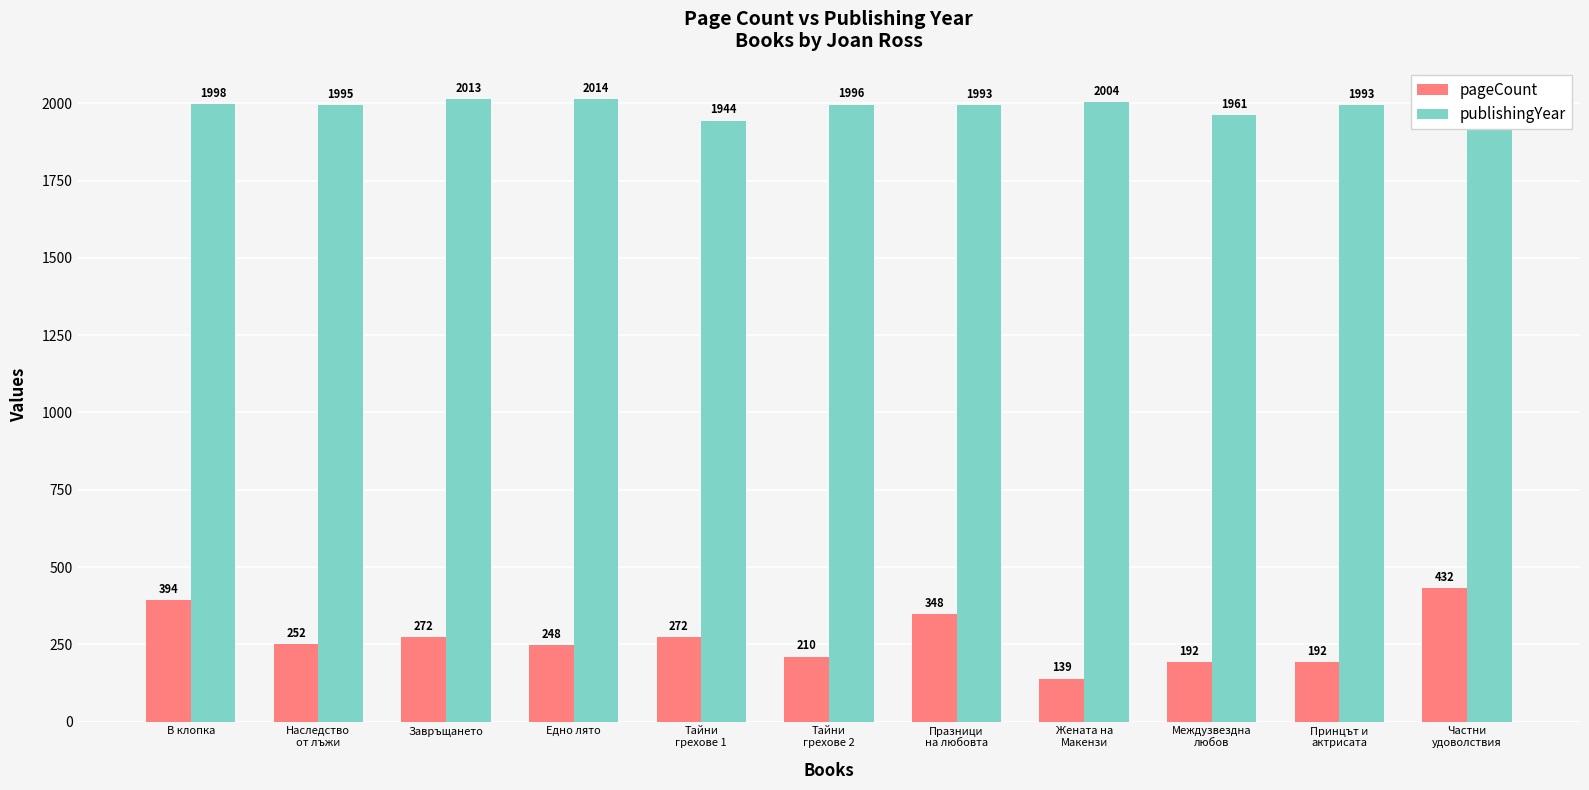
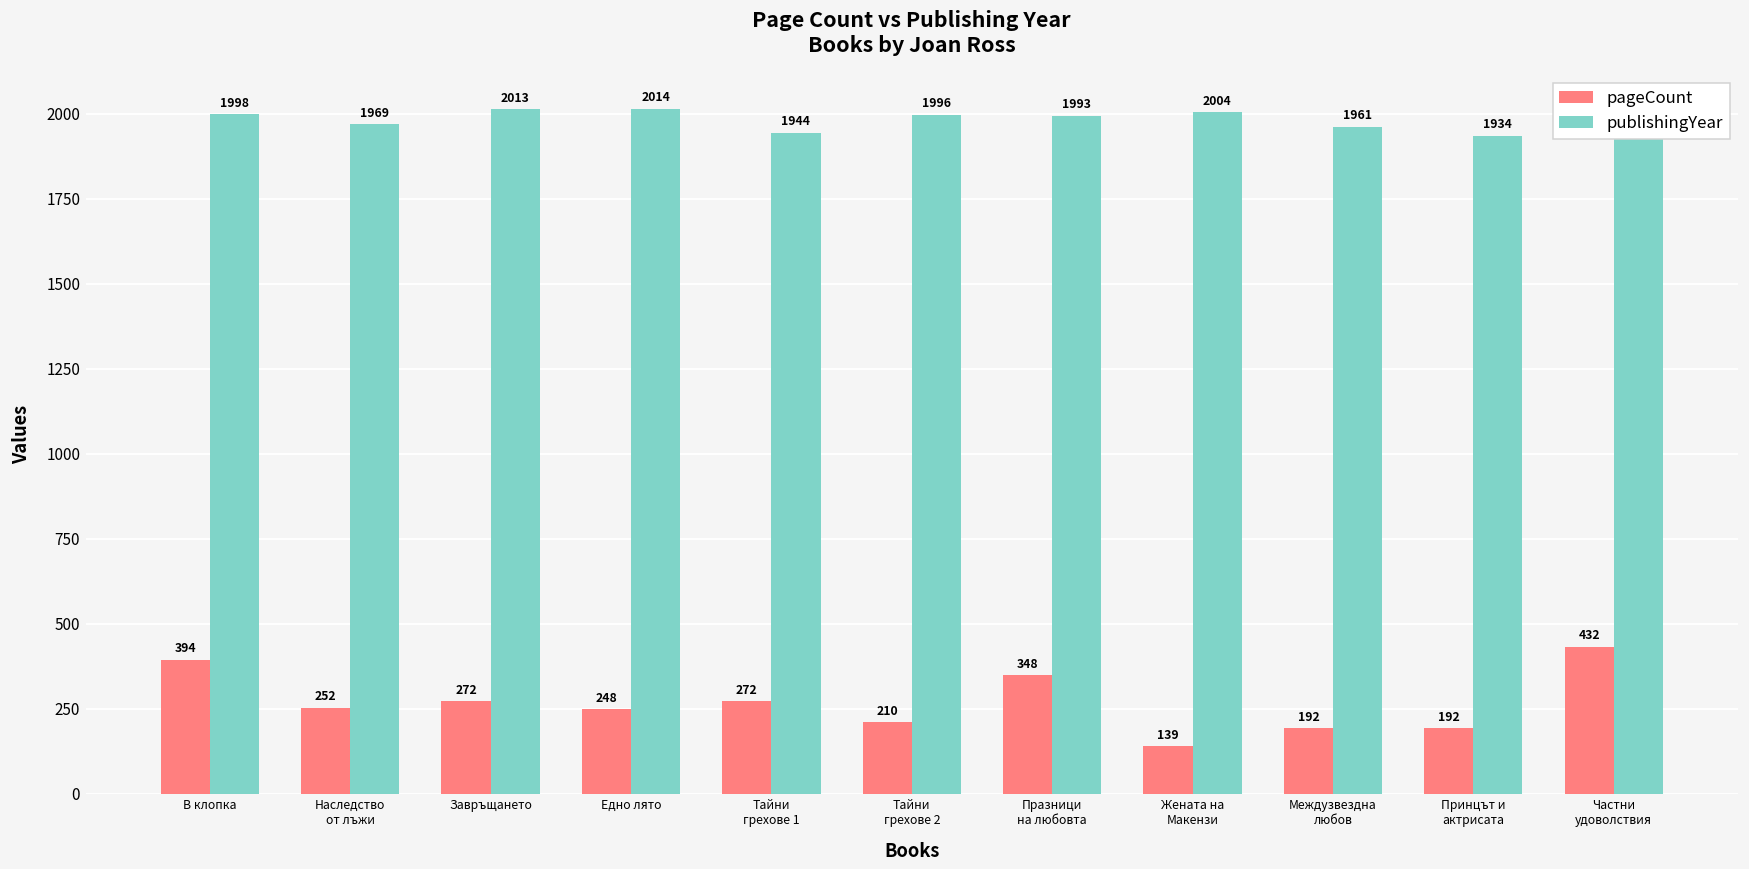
  {
    "pageCount": {
      "В клопка": 394,
      "Наследство от лъжи": 252,
      "Завръщането": 272,
      "Едно лято": 248,
      "Тайни грехове 1": 272,
      "Тайни грехове 2": 210,
      "Празници на любовта": 348,
      "Жената на Макензи": 139,
      "Междузвездна любов": 192,
      "Принцът и актрисата": 192,
      "Частни удоволствия": 432
    },
    "publishingYear": {
      "В клопка": 1998,
-     "Наследство от лъжи": 1995,
+     "Наследство от лъжи": 1969,
      "Завръщането": 2013,
      "Едно лято": 2014,
      "Тайни грехове 1": 1944,
      "Тайни грехове 2": 1996,
      "Празници на любовта": 1993,
      "Жената на Макензи": 2004,
      "Междузвездна любов": 1961,
-     "Принцът и актрисата": 1993
+     "Принцът и актрисата": 1934
    }
  }
